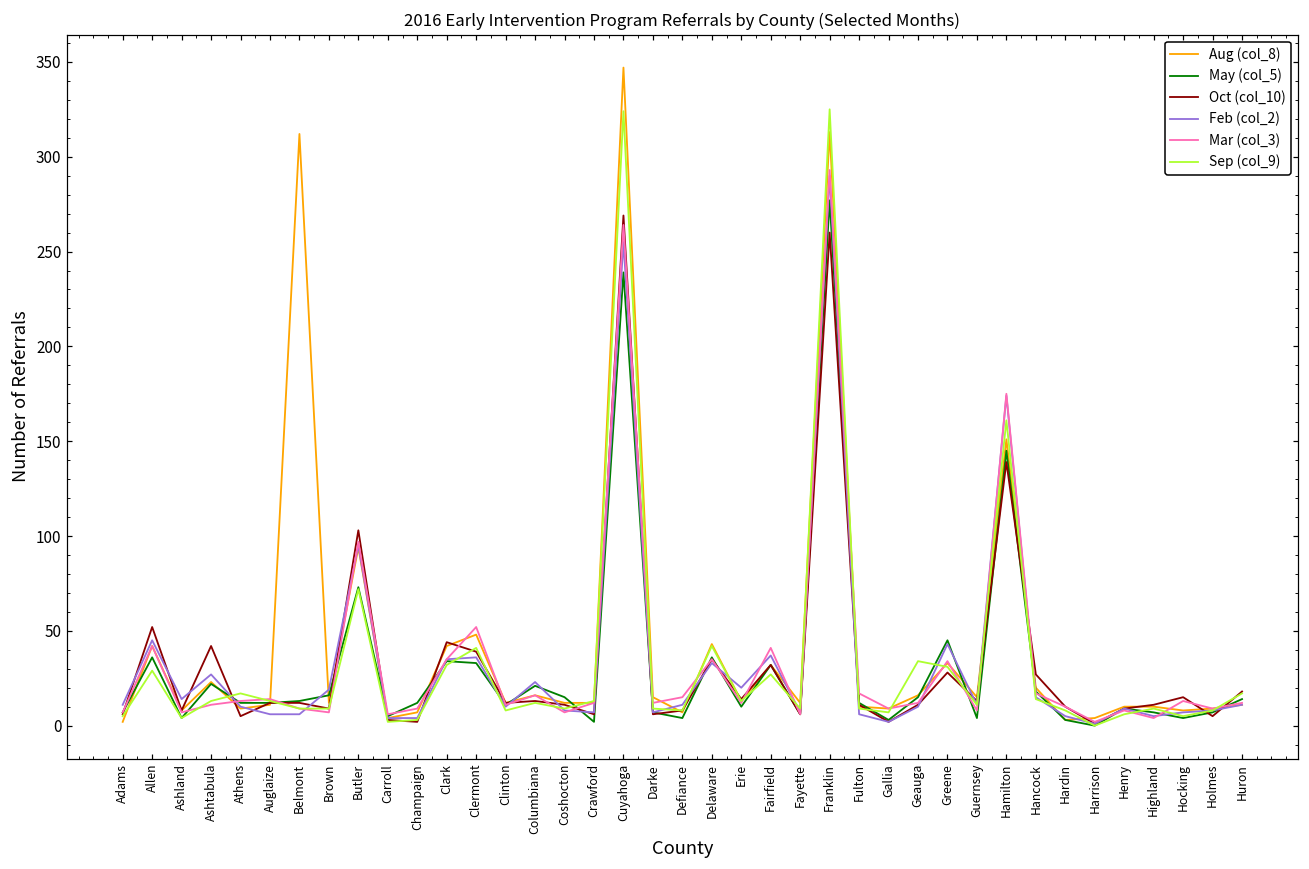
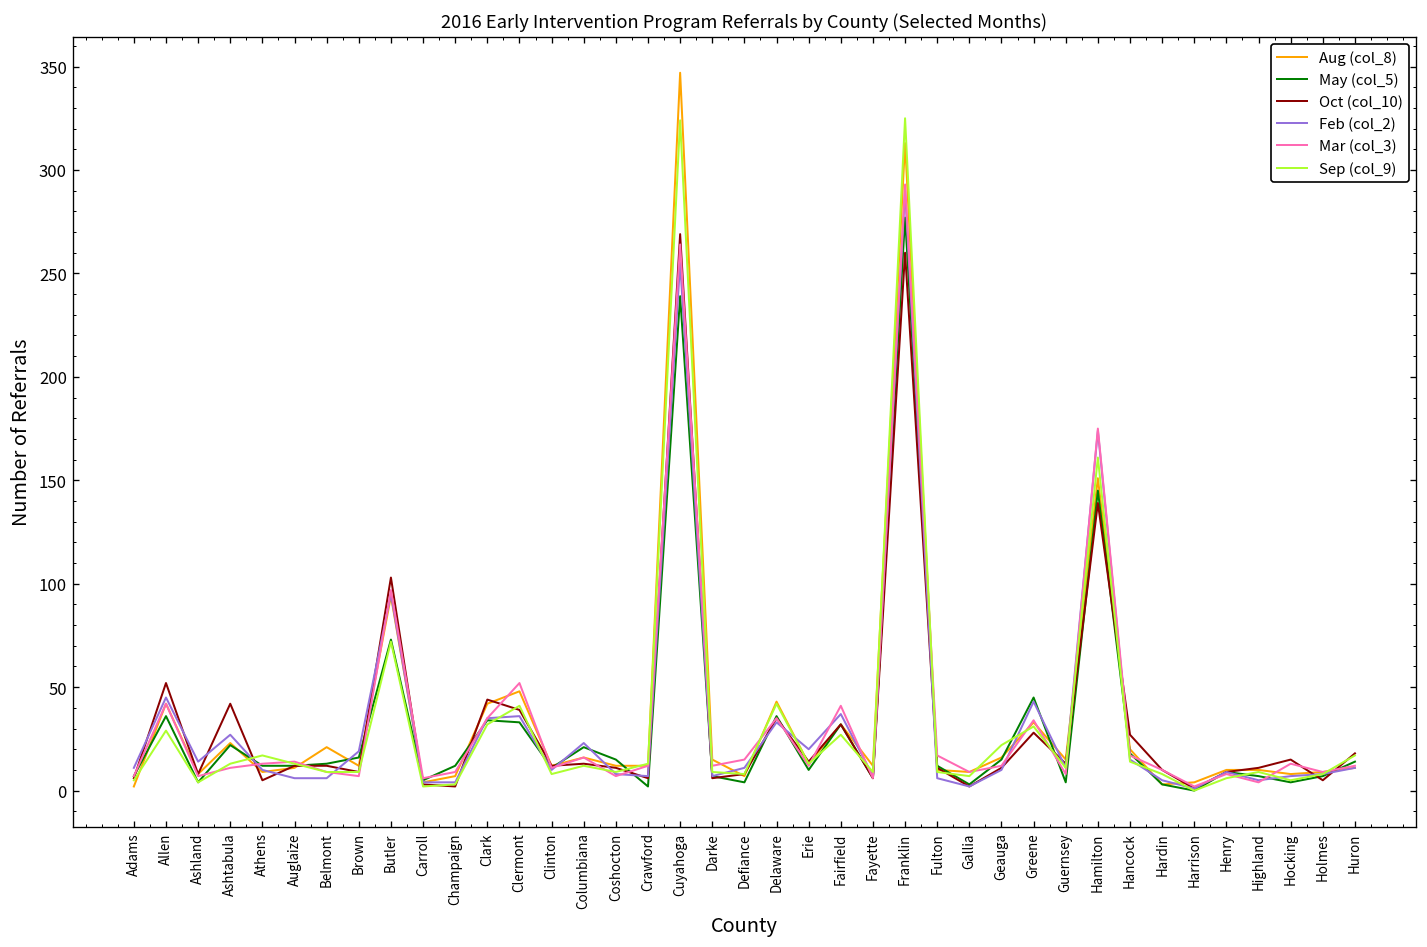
  {
    "Aug (col_8)": {
      "Adams": 2,
-     "Belmont": 312,
+     "Belmont": 21,
      "Brown": 12,
      "Champaign": 7,
      "Clark": 42,
      "Clermont": 48,
      "Cuyahoga": 347,
      "Darke": 15,
      "Fayette": 12,
      "Franklin": 313,
      "Guernsey": 15,
      "Hamilton": 151,
      "Hancock": 20,
      "Harrison": 4
    },
    "May (col_5)": {
      "Allen": 36,
      "Brown": 16,
      "Champaign": 12,
      "Clermont": 33,
      "Columbiana": 21,
      "Coshocton": 15,
      "Crawford": 2,
      "Cuyahoga": 239,
      "Defiance": 4,
      "Erie": 10,
      "Franklin": 277,
      "Greene": 45,
      "Guernsey": 4,
      "Hamilton": 145,
      "Highland": 7,
      "Huron": 14
    },
    "Oct (col_10)": {
      "Allen": 52,
      "Ashtabula": 42,
      "Athens": 5,
      "Butler": 103,
      "Clark": 44,
      "Clermont": 39,
      "Cuyahoga": 269,
      "Franklin": 260,
      "Greene": 28,
      "Guernsey": 13,
      "Hamilton": 139,
      "Hancock": 27,
      "Hocking": 15,
      "Holmes": 5
    },
    "Feb (col_2)": {
      "Adams": 11,
      "Allen": 45,
      "Ashland": 14,
      "Ashtabula": 27,
      "Auglaize": 6,
      "Belmont": 6,
      "Brown": 19,
      "Clermont": 36,
      "Columbiana": 23,
      "Cuyahoga": 255,
      "Defiance": 11,
      "Delaware": 33,
      "Erie": 20,
      "Fairfield": 37,
      "Franklin": 290,
      "Fulton": 6,
      "Greene": 43,
      "Hardin": 5
    },
    "Mar (col_3)": {
      "Ashtabula": 11,
      "Brown": 7,
      "Butler": 97,
      "Champaign": 9,
      "Clermont": 52,
      "Cuyahoga": 264,
      "Darke": 12,
      "Defiance": 15,
      "Fairfield": 41,
      "Franklin": 293,
      "Fulton": 17,
      "Guernsey": 8,
      "Hocking": 13
    },
    "Sep (col_9)": {
      "Allen": 29,
      "Ashtabula": 13,
      "Athens": 17,
      "Clark": 32,
      "Clermont": 41,
      "Clinton": 8,
      "Cuyahoga": 324,
      "Darke": 9,
      "Fairfield": 27,
      "Fayette": 9,
      "Franklin": 325,
      "Gallia": 7,
-     "Geauga": 34,
+     "Geauga": 22,
      "Greene": 31,
      "Hamilton": 161,
      "Hardin": 8,
      "Henry": 6
    }
  }
